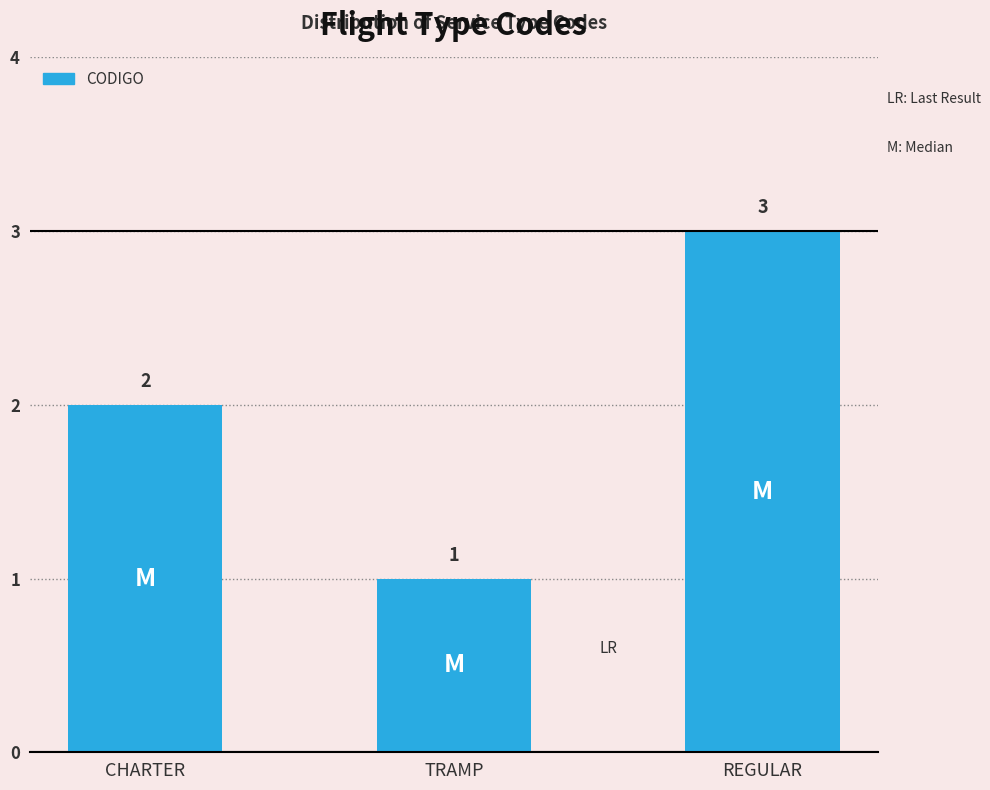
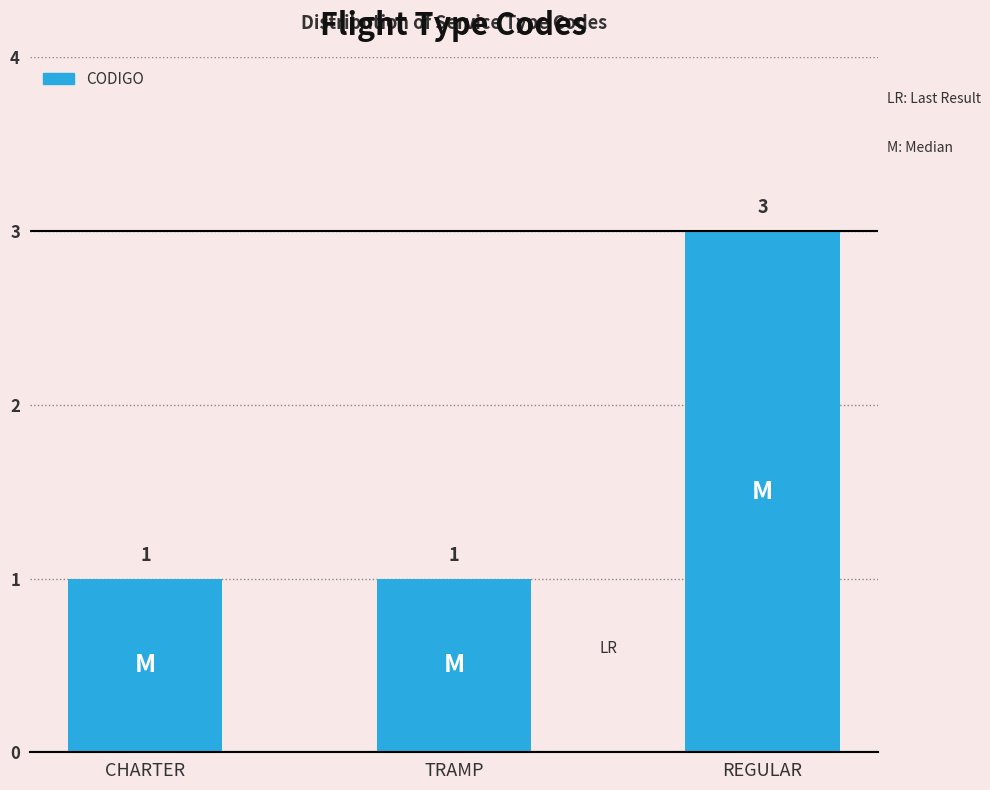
  {
-   "CHARTER": 2,
+   "CHARTER": 1,
    "TRAMP": 1,
    "REGULAR": 3
  }
